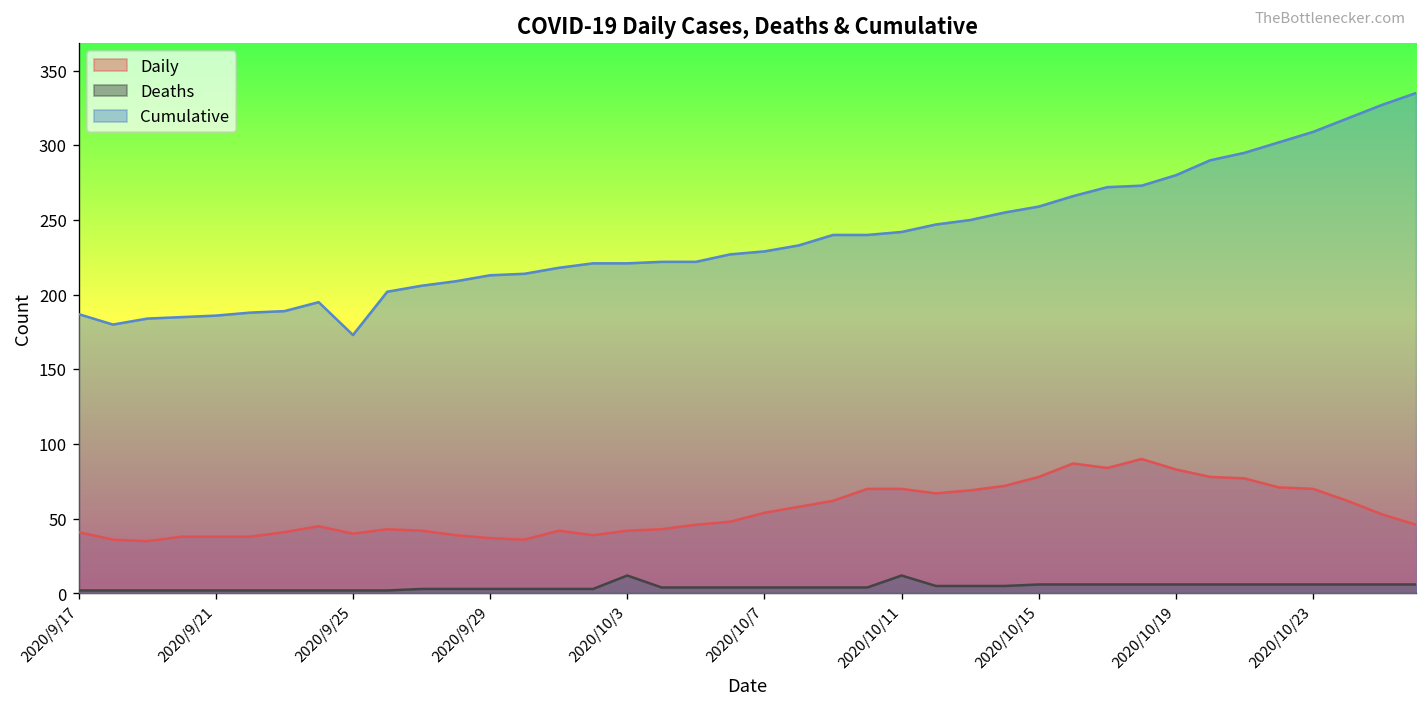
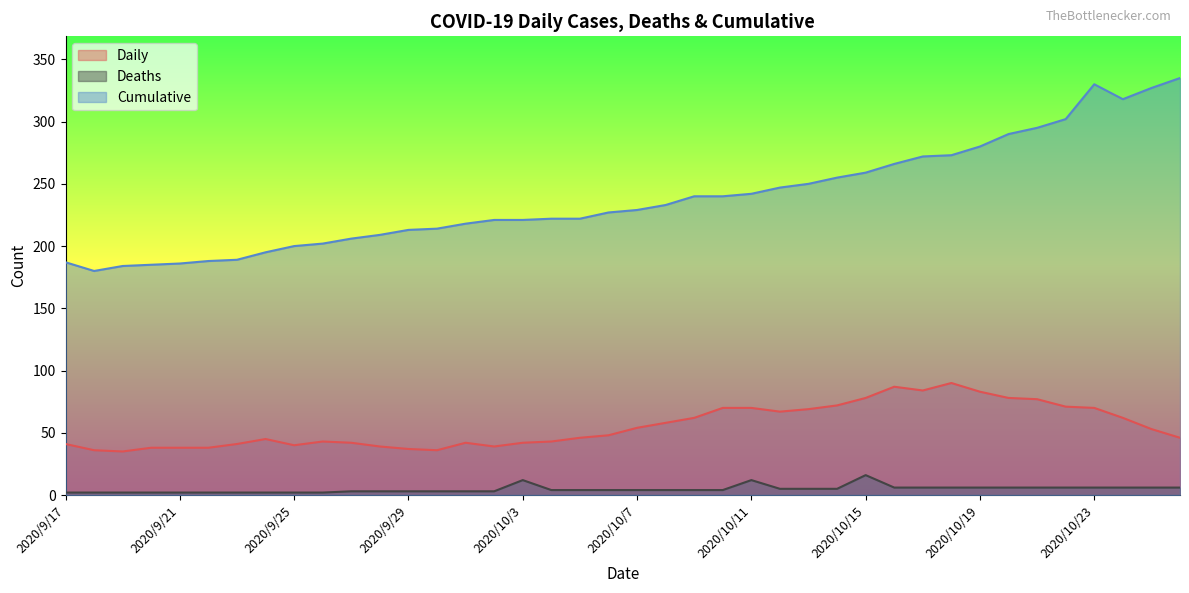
  {
    "Daily": {
      "2020/9/17": 41,
      "2020/9/21": 38,
      "2020/9/25": 40,
      "2020/9/29": 37,
      "2020/10/3": 42,
      "2020/10/7": 54,
      "2020/10/11": 70,
      "2020/10/15": 78,
      "2020/10/19": 83,
      "2020/10/23": 70
    },
    "Deaths": {
      "2020/9/17": 2,
      "2020/9/21": 2,
      "2020/9/25": 2,
      "2020/9/29": 3,
      "2020/10/3": 12,
      "2020/10/7": 4,
      "2020/10/11": 12,
-     "2020/10/15": 6,
+     "2020/10/15": 16,
      "2020/10/19": 6,
      "2020/10/23": 6
    },
    "Cumulative": {
      "2020/9/17": 187,
      "2020/9/21": 186,
-     "2020/9/25": 173,
+     "2020/9/25": 200,
      "2020/9/29": 213,
      "2020/10/3": 221,
      "2020/10/7": 229,
      "2020/10/11": 242,
      "2020/10/15": 259,
      "2020/10/19": 280,
-     "2020/10/23": 309
+     "2020/10/23": 330
    }
  }
